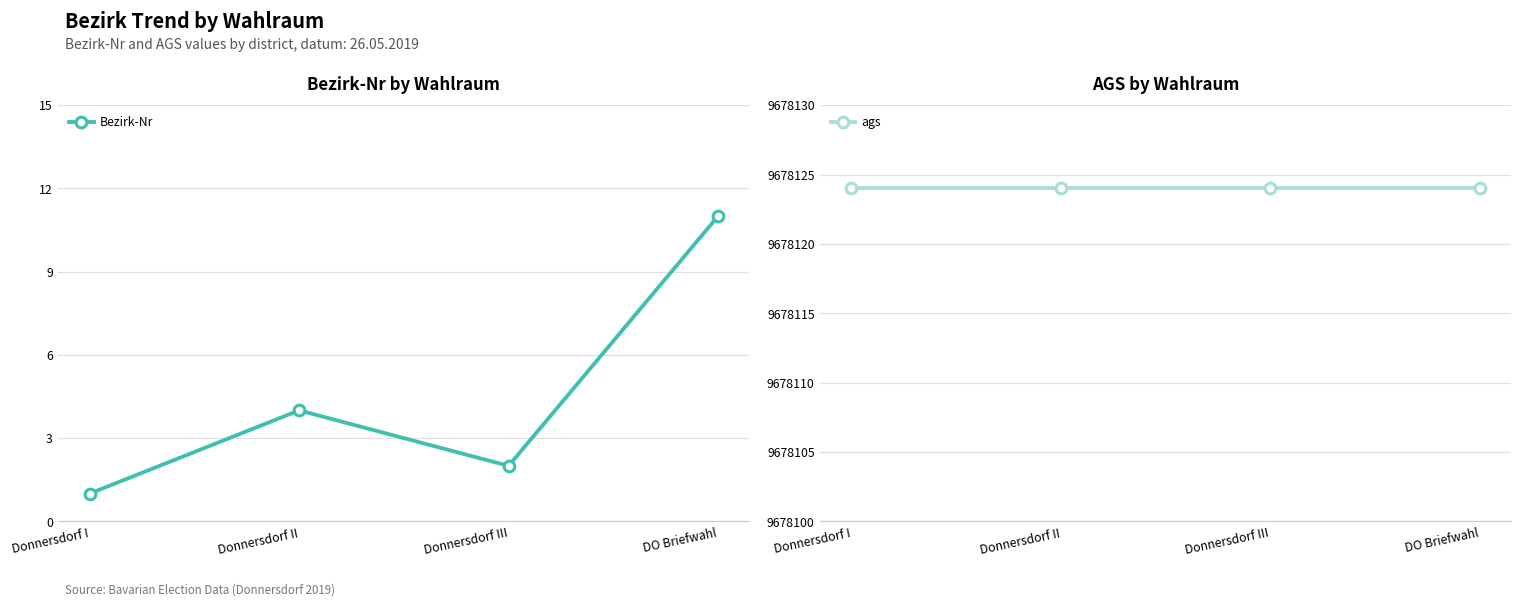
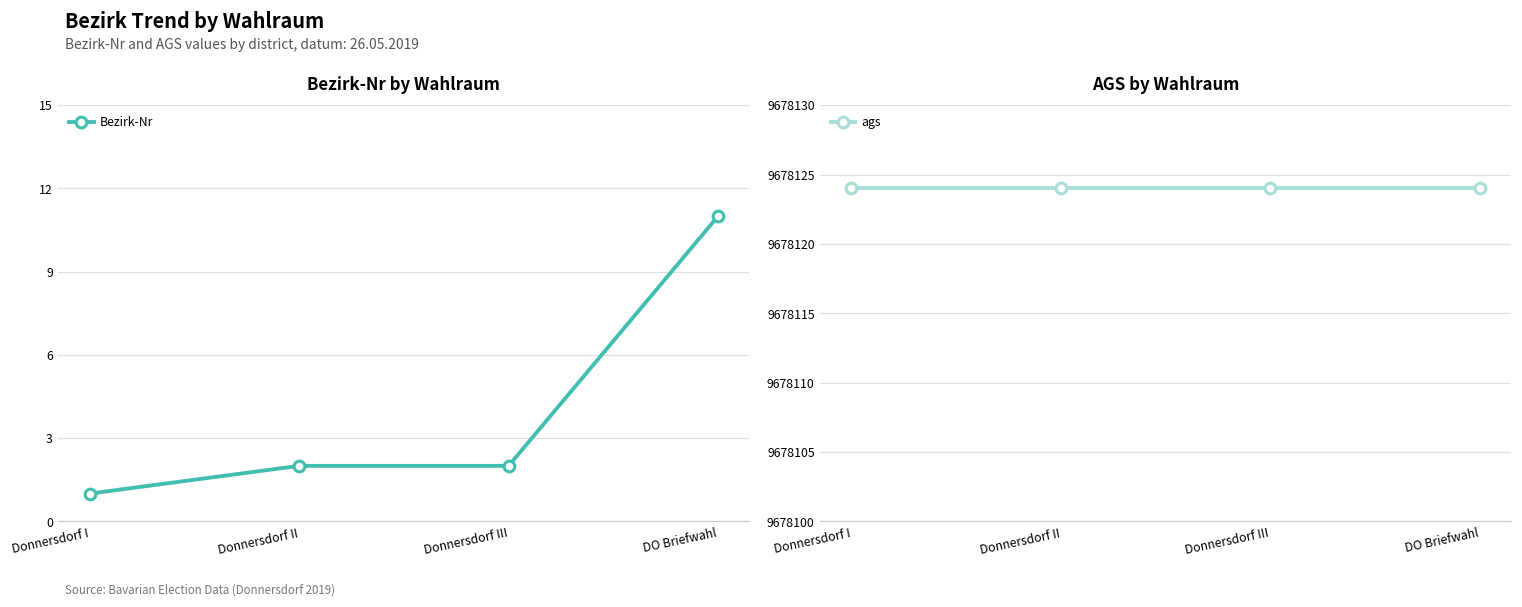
  {
    "Bezirk-Nr by Wahlraum": {
      "Donnersdorf I": 1,
-     "Donnersdorf II": 4,
+     "Donnersdorf II": 2,
      "Donnersdorf III": 2,
      "DO Briefwahl": 11
    },
    "AGS by Wahlraum": {
      "Donnersdorf I": 9678124.0,
      "Donnersdorf II": 9678124.0,
      "Donnersdorf III": 9678124.0,
      "DO Briefwahl": 9678124.0
    }
  }
